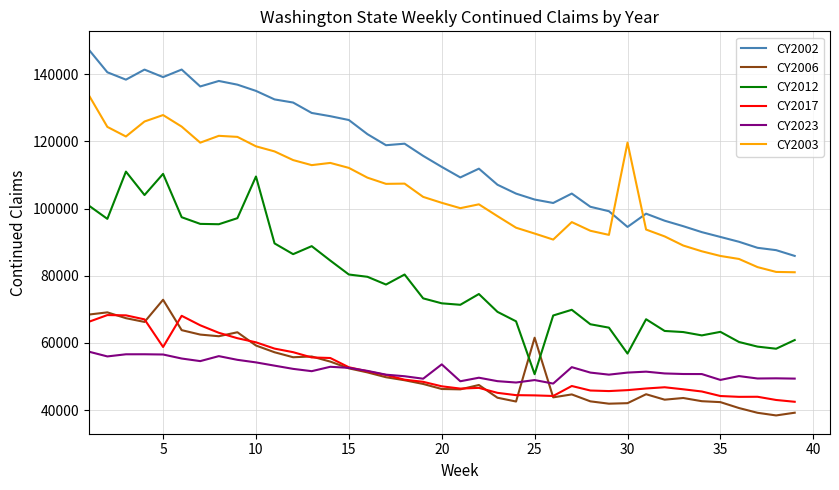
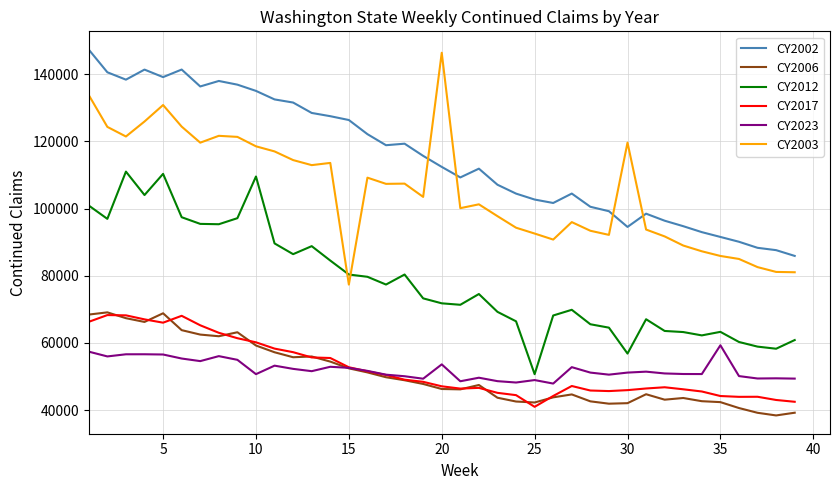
  {
    "CY2002": {
      "5": 139000,
      "10": 135000,
      "15": 126000,
      "20": 112000,
      "25": 103000,
      "30": 95000,
      "35": 92000
    },
    "CY2006": {
-     "5": 73000,
+     "5": 69000,
      "10": 59000,
      "20": 46000,
-     "25": 62000,
+     "25": 42000,
      "30": 42000,
      "35": 42000
    },
    "CY2012": {
      "5": 110000,
      "10": 110000,
      "15": 80000,
      "20": 72000,
      "25": 51000,
      "30": 57000,
      "35": 63000
    },
    "CY2017": {
-     "5": 59000,
+     "5": 66000,
      "10": 60000,
      "20": 47000,
-     "25": 44000,
+     "25": 41000,
      "30": 46000,
      "35": 44000
    },
    "CY2023": {
      "5": 57000,
-     "10": 54000,
+     "10": 51000,
      "20": 54000,
      "25": 49000,
      "30": 51000,
-     "35": 49000
+     "35": 59000
    },
    "CY2003": {
-     "5": 128000,
+     "5": 131000,
      "10": 119000,
-     "15": 112000,
-     "20": 102000,
+     "15": 77000,
+     "20": 146000,
      "25": 93000,
      "30": 120000,
      "35": 86000
    }
  }
